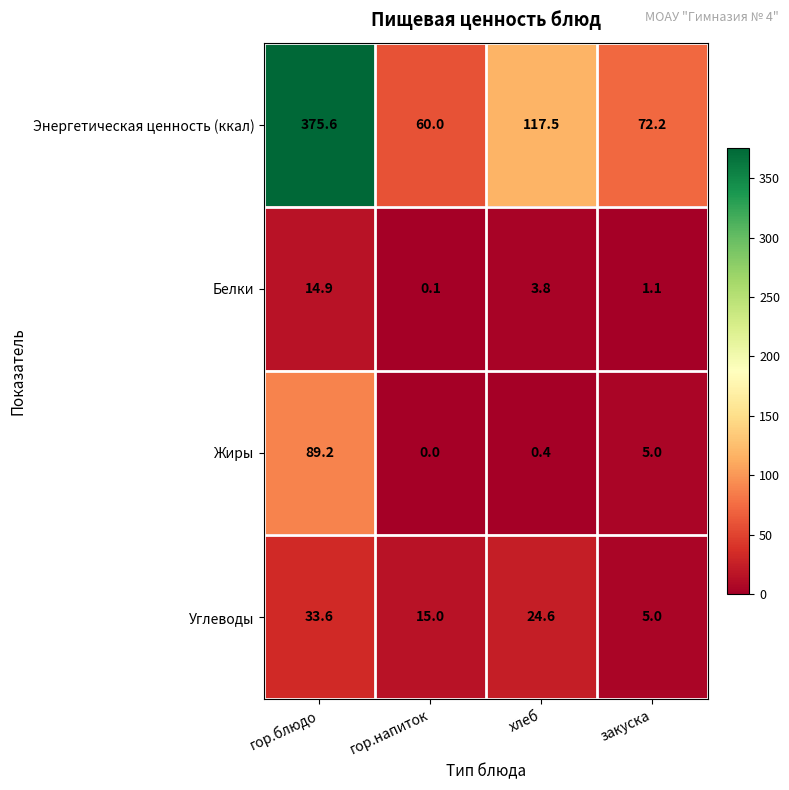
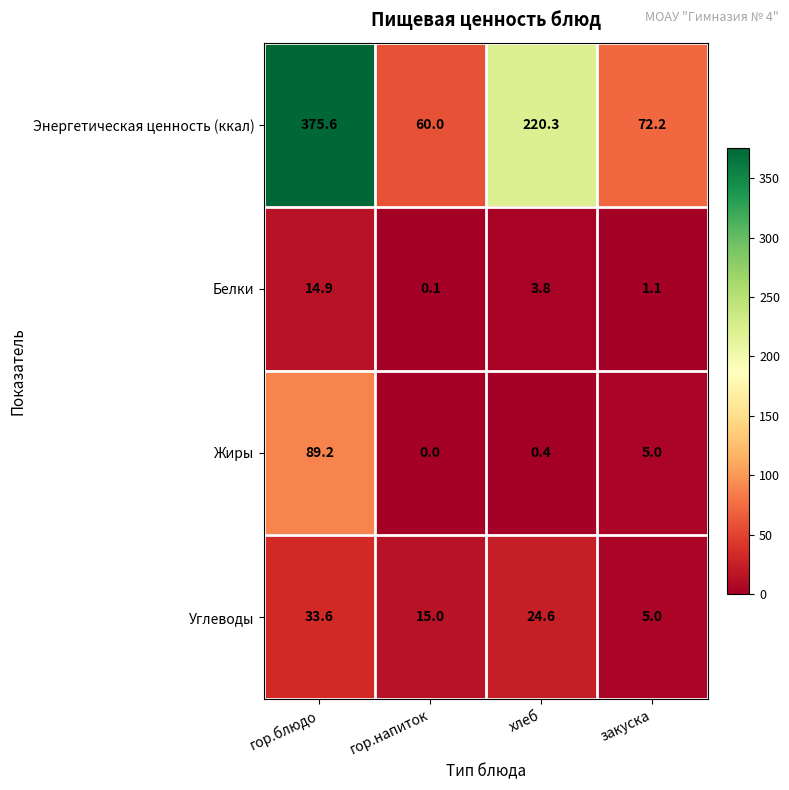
  {
    "Энергетическая ценность (ккал)": {
      "гор.блюдо": 375.6,
      "гор.напиток": 60.0,
-     "хлеб": 117.5,
+     "хлеб": 220.3,
      "закуска": 72.2
    },
    "Белки": {
      "гор.блюдо": 14.9,
      "гор.напиток": 0.1,
      "хлеб": 3.8,
      "закуска": 1.1
    },
    "Жиры": {
      "гор.блюдо": 89.2,
      "гор.напиток": 0.0,
      "хлеб": 0.4,
      "закуска": 5.0
    },
    "Углеводы": {
      "гор.блюдо": 33.6,
      "гор.напиток": 15.0,
      "хлеб": 24.6,
      "закуска": 5.0
    }
  }
